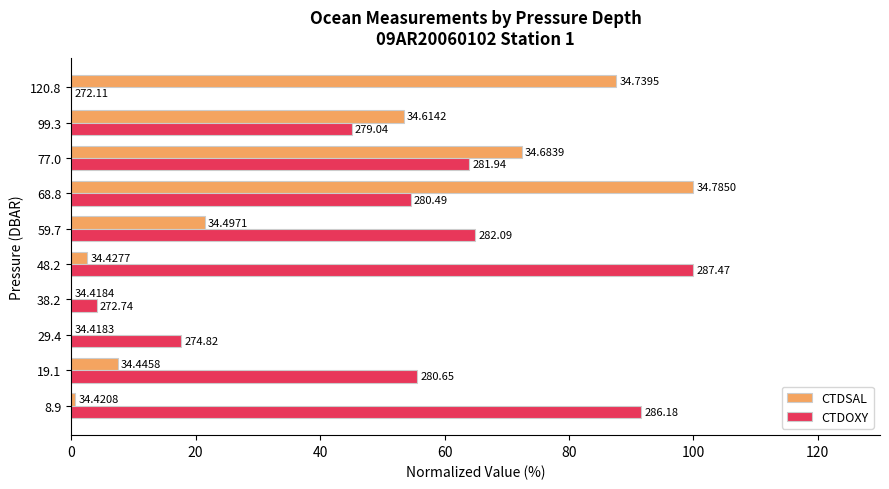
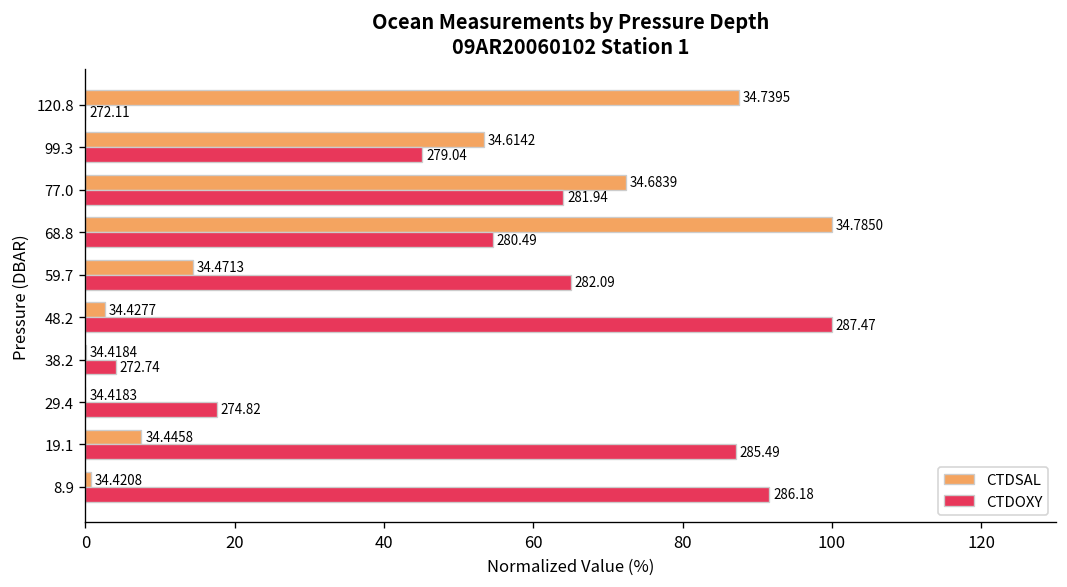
  {
    "CTDSAL": {
-     "59.7": 34.4971
+     "59.7": 34.4713
    },
    "CTDOXY": {
-     "19.1": 280.65
+     "19.1": 285.49
    }
  }
